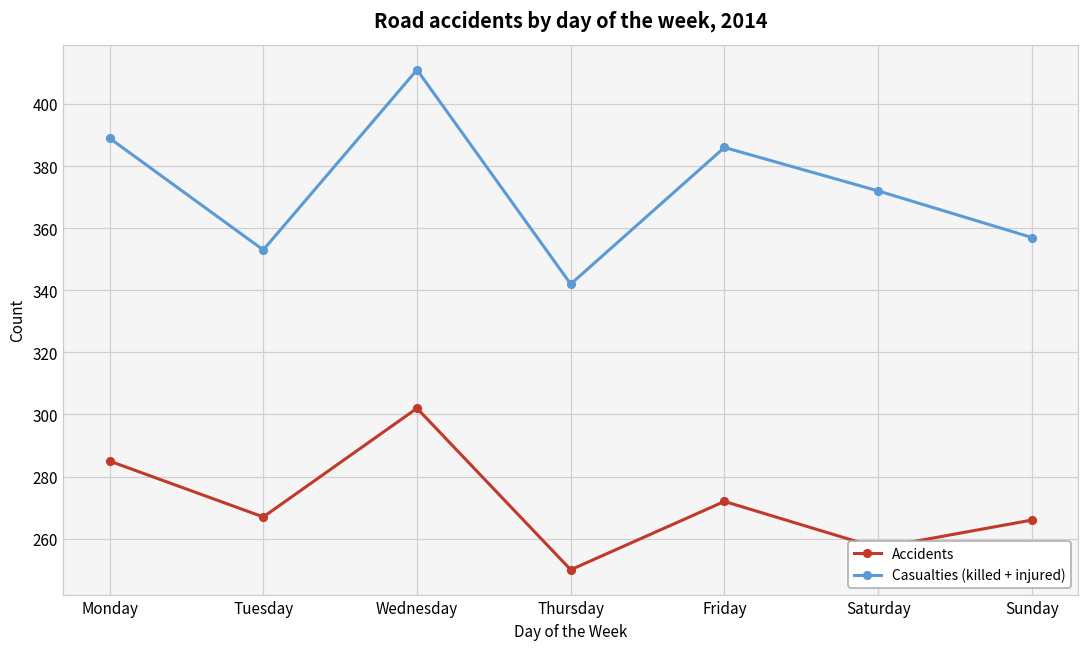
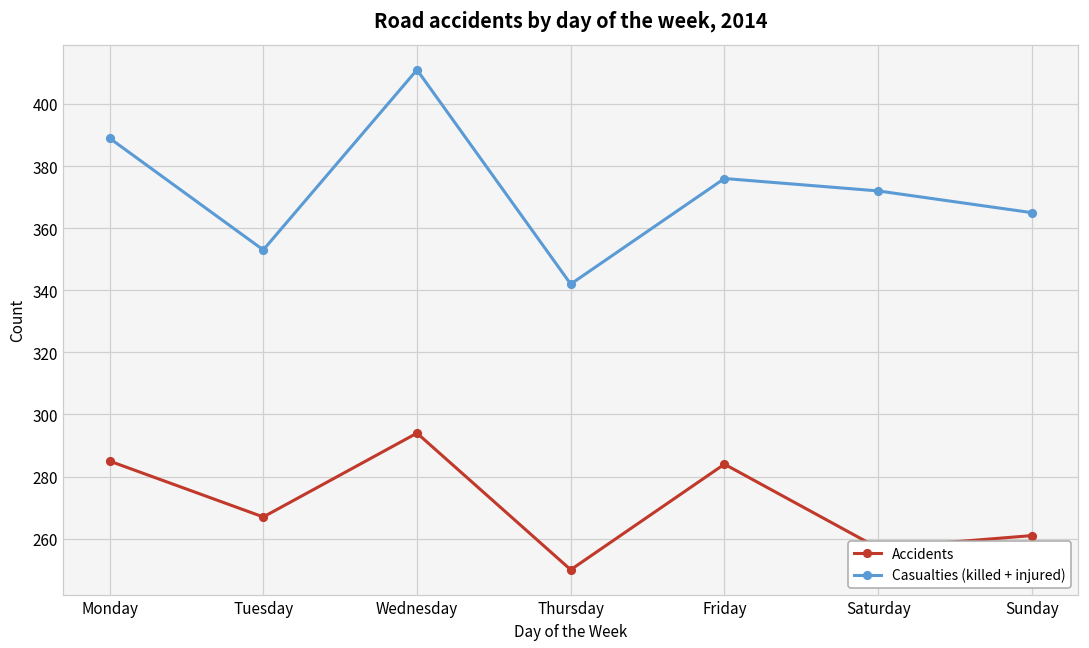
  {
    "Accidents": {
      "Monday": 285,
      "Tuesday": 267,
-     "Wednesday": 302,
+     "Wednesday": 294,
      "Thursday": 250,
-     "Friday": 272,
-     "Sunday": 266
+     "Friday": 284,
+     "Sunday": 261
    },
    "Casualties (killed + injured)": {
      "Monday": 389,
      "Tuesday": 353,
      "Wednesday": 411,
      "Thursday": 342,
-     "Friday": 386,
+     "Friday": 376,
      "Saturday": 372,
-     "Sunday": 357
+     "Sunday": 365
    }
  }
